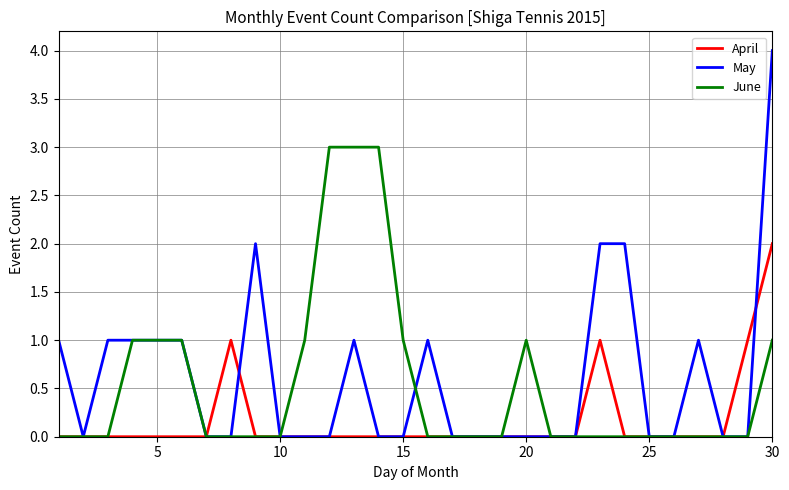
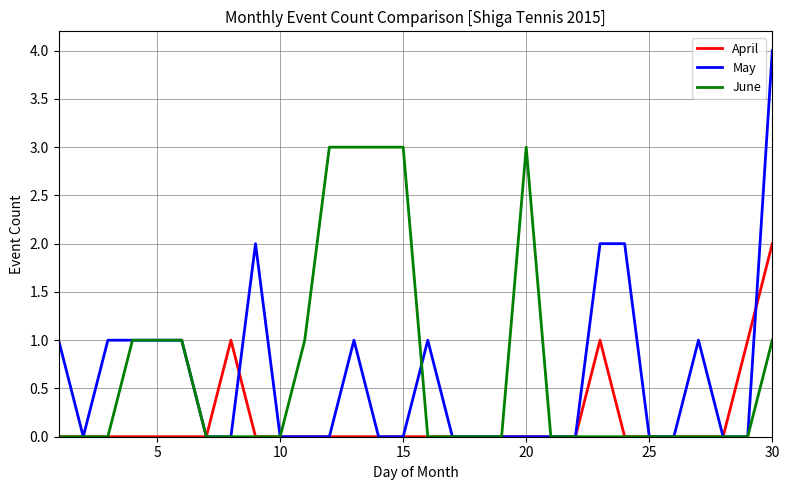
  {
    "April": {
      "5": 0,
      "30": 2
    },
    "May": {
      "30": 4
    },
    "June": {
-     "15": 1,
-     "20": 1,
+     "15": 3,
+     "20": 3,
      "30": 1
    }
  }
